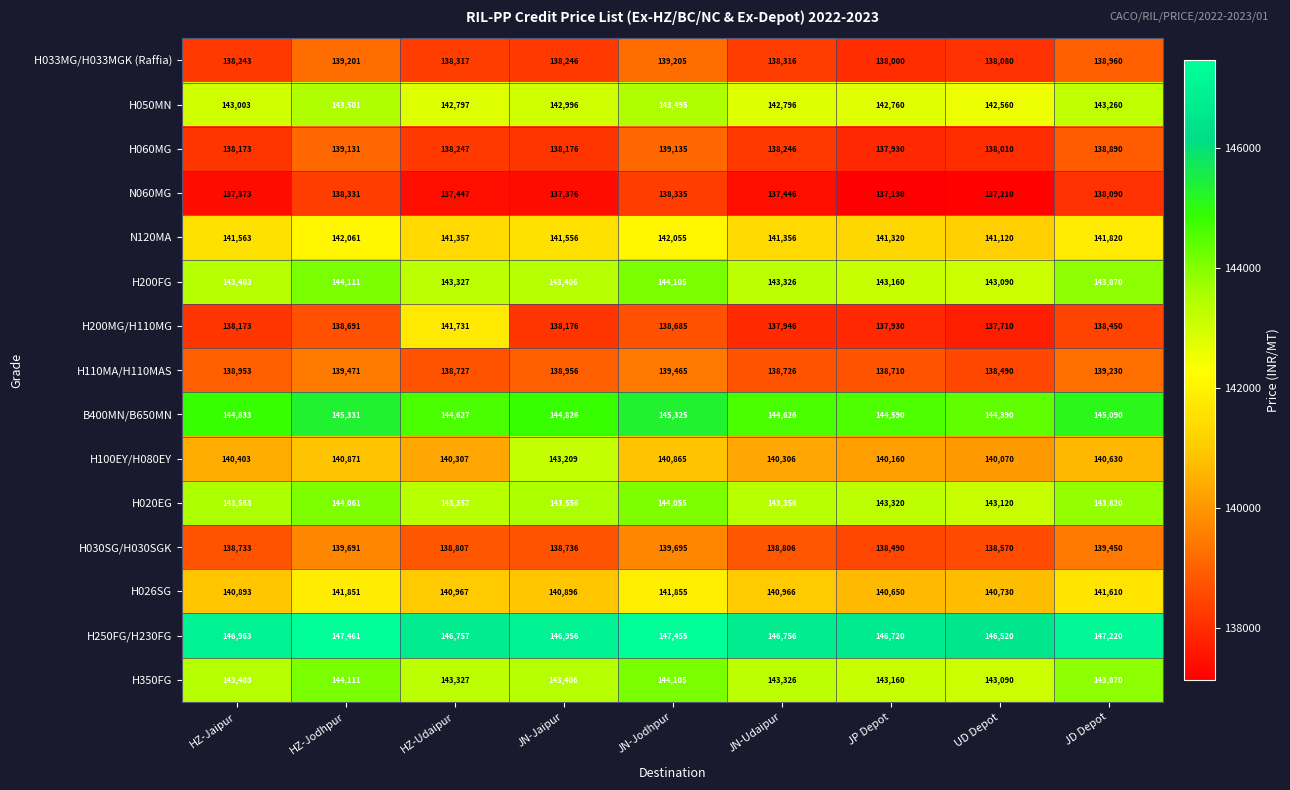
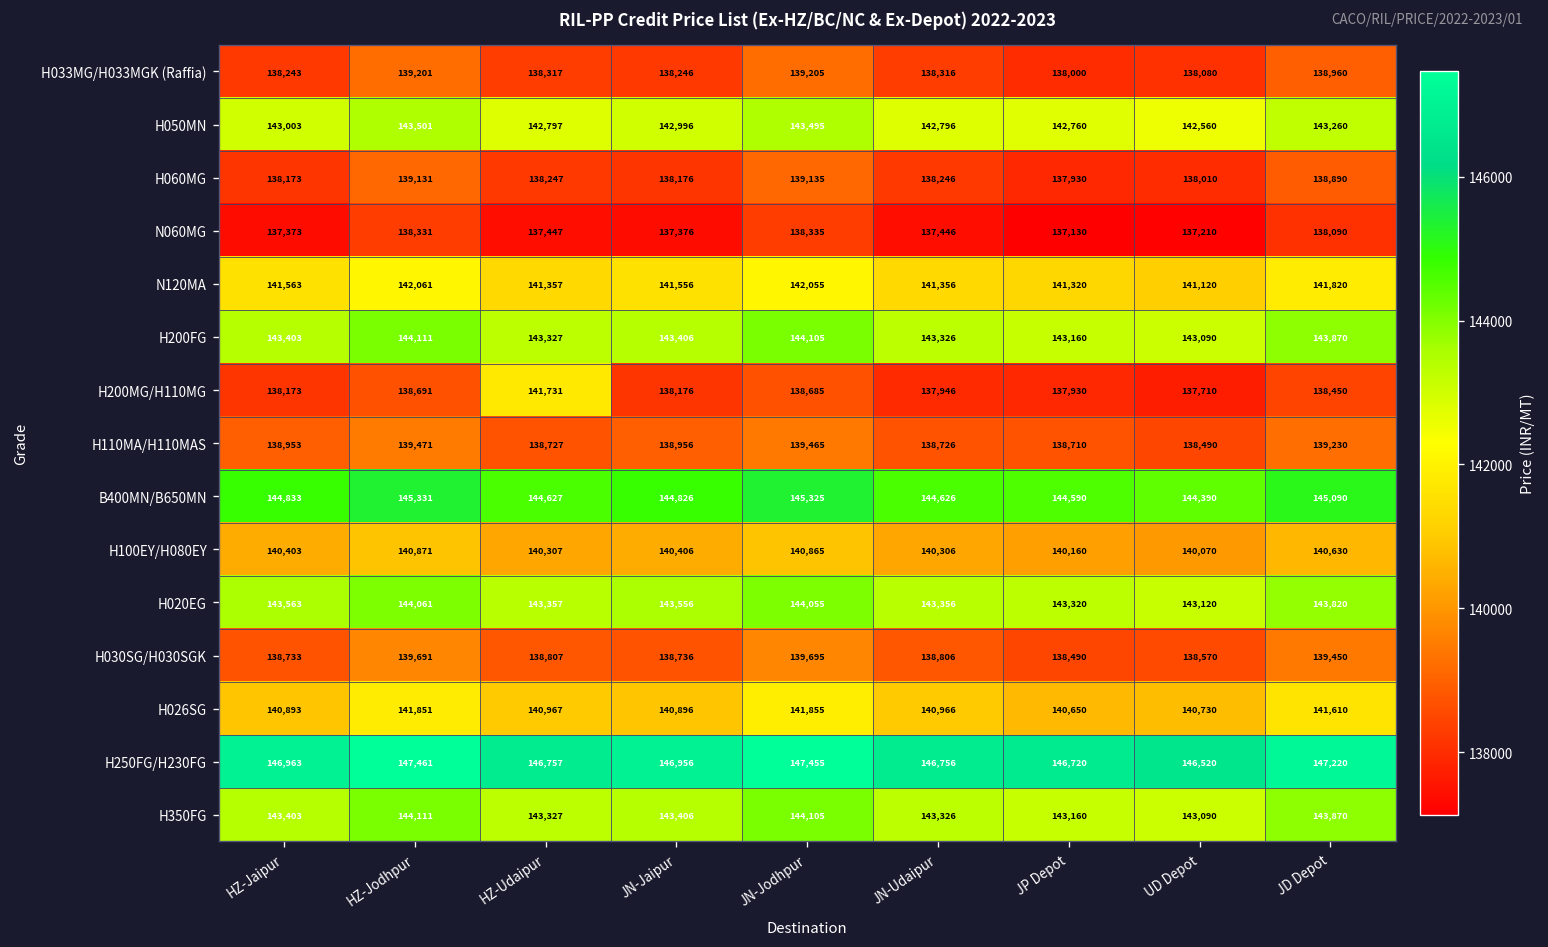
  {
    "H033MG/H033MGK (Raffia)": {
      "HZ-Jaipur": "138,243",
      "HZ-Jodhpur": "139,201",
      "HZ-Udaipur": "138,317",
      "JN-Jaipur": "138,246",
      "JN-Jodhpur": "139,205",
      "JN-Udaipur": "138,316",
      "JP Depot": "138,000",
      "UD Depot": "138,080",
      "JD Depot": "138,960"
    },
    "H050MN": {
      "HZ-Jaipur": "143,003",
      "HZ-Jodhpur": "143,501",
      "HZ-Udaipur": "142,797",
      "JN-Jaipur": "142,996",
      "JN-Jodhpur": "143,495",
      "JN-Udaipur": "142,796",
      "JP Depot": "142,760",
      "UD Depot": "142,560",
      "JD Depot": "143,260"
    },
    "H060MG": {
      "HZ-Jaipur": "138,173",
      "HZ-Jodhpur": "139,131",
      "HZ-Udaipur": "138,247",
      "JN-Jaipur": "138,176",
      "JN-Jodhpur": "139,135",
      "JN-Udaipur": "138,246",
      "JP Depot": "137,930",
      "UD Depot": "138,010",
      "JD Depot": "138,890"
    },
    "N060MG": {
      "HZ-Jaipur": "137,373",
      "HZ-Jodhpur": "138,331",
      "HZ-Udaipur": "137,447",
      "JN-Jaipur": "137,376",
      "JN-Jodhpur": "138,335",
      "JN-Udaipur": "137,446",
      "JP Depot": "137,130",
      "UD Depot": "137,210",
      "JD Depot": "138,090"
    },
    "N120MA": {
      "HZ-Jaipur": "141,563",
      "HZ-Jodhpur": "142,061",
      "HZ-Udaipur": "141,357",
      "JN-Jaipur": "141,556",
      "JN-Jodhpur": "142,055",
      "JN-Udaipur": "141,356",
      "JP Depot": "141,320",
      "UD Depot": "141,120",
      "JD Depot": "141,820"
    },
    "H200FG": {
      "HZ-Jaipur": "143,403",
      "HZ-Jodhpur": "144,111",
      "HZ-Udaipur": "143,327",
      "JN-Jaipur": "143,406",
      "JN-Jodhpur": "144,105",
      "JN-Udaipur": "143,326",
      "JP Depot": "143,160",
      "UD Depot": "143,090",
      "JD Depot": "143,870"
    },
    "H200MG/H110MG": {
      "HZ-Jaipur": "138,173",
      "HZ-Jodhpur": "138,691",
      "HZ-Udaipur": "141,731",
      "JN-Jaipur": "138,176",
      "JN-Jodhpur": "138,685",
      "JN-Udaipur": "137,946",
      "JP Depot": "137,930",
      "UD Depot": "137,710",
      "JD Depot": "138,450"
    },
    "H110MA/H110MAS": {
      "HZ-Jaipur": "138,953",
      "HZ-Jodhpur": "139,471",
      "HZ-Udaipur": "138,727",
      "JN-Jaipur": "138,956",
      "JN-Jodhpur": "139,465",
      "JN-Udaipur": "138,726",
      "JP Depot": "138,710",
      "UD Depot": "138,490",
      "JD Depot": "139,230"
    },
    "B400MN/B650MN": {
      "HZ-Jaipur": "144,833",
      "HZ-Jodhpur": "145,331",
      "HZ-Udaipur": "144,627",
      "JN-Jaipur": "144,826",
      "JN-Jodhpur": "145,325",
      "JN-Udaipur": "144,626",
      "JP Depot": "144,590",
      "UD Depot": "144,390",
      "JD Depot": "145,090"
    },
    "H100EY/H080EY": {
      "HZ-Jaipur": "140,403",
      "HZ-Jodhpur": "140,871",
      "HZ-Udaipur": "140,307",
-     "JN-Jaipur": "143,209",
+     "JN-Jaipur": "140,406",
      "JN-Jodhpur": "140,865",
      "JN-Udaipur": "140,306",
      "JP Depot": "140,160",
      "UD Depot": "140,070",
      "JD Depot": "140,630"
    },
    "H020EG": {
      "HZ-Jaipur": "143,563",
      "HZ-Jodhpur": "144,061",
      "HZ-Udaipur": "143,357",
      "JN-Jaipur": "143,556",
      "JN-Jodhpur": "144,055",
      "JN-Udaipur": "143,356",
      "JP Depot": "143,320",
      "UD Depot": "143,120",
      "JD Depot": "143,820"
    },
    "H030SG/H030SGK": {
      "HZ-Jaipur": "138,733",
      "HZ-Jodhpur": "139,691",
      "HZ-Udaipur": "138,807",
      "JN-Jaipur": "138,736",
      "JN-Jodhpur": "139,695",
      "JN-Udaipur": "138,806",
      "JP Depot": "138,490",
      "UD Depot": "138,570",
      "JD Depot": "139,450"
    },
    "H026SG": {
      "HZ-Jaipur": "140,893",
      "HZ-Jodhpur": "141,851",
      "HZ-Udaipur": "140,967",
      "JN-Jaipur": "140,896",
      "JN-Jodhpur": "141,855",
      "JN-Udaipur": "140,966",
      "JP Depot": "140,650",
      "UD Depot": "140,730",
      "JD Depot": "141,610"
    },
    "H250FG/H230FG": {
      "HZ-Jaipur": "146,963",
      "HZ-Jodhpur": "147,461",
      "HZ-Udaipur": "146,757",
      "JN-Jaipur": "146,956",
      "JN-Jodhpur": "147,455",
      "JN-Udaipur": "146,756",
      "JP Depot": "146,720",
      "UD Depot": "146,520",
      "JD Depot": "147,220"
    },
    "H350FG": {
      "HZ-Jaipur": "143,403",
      "HZ-Jodhpur": "144,111",
      "HZ-Udaipur": "143,327",
      "JN-Jaipur": "143,406",
      "JN-Jodhpur": "144,105",
      "JN-Udaipur": "143,326",
      "JP Depot": "143,160",
      "UD Depot": "143,090",
      "JD Depot": "143,870"
    }
  }
